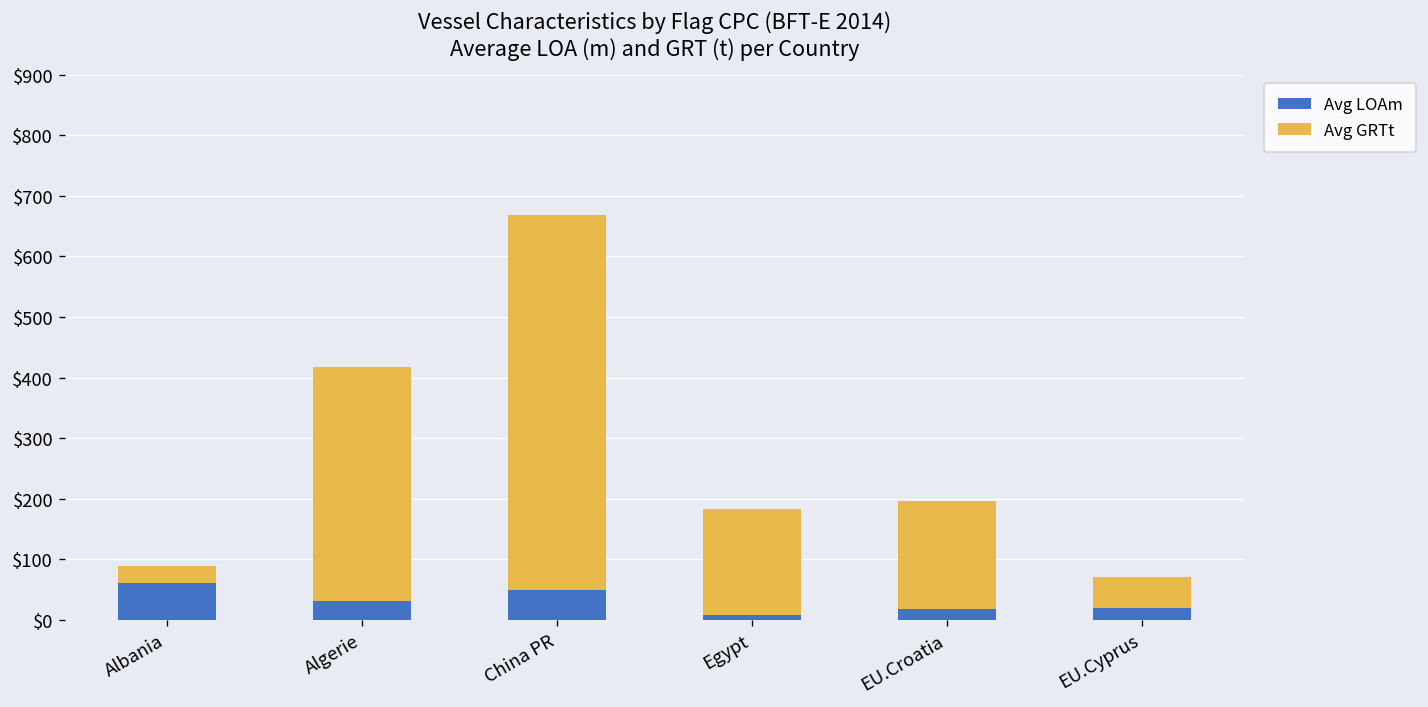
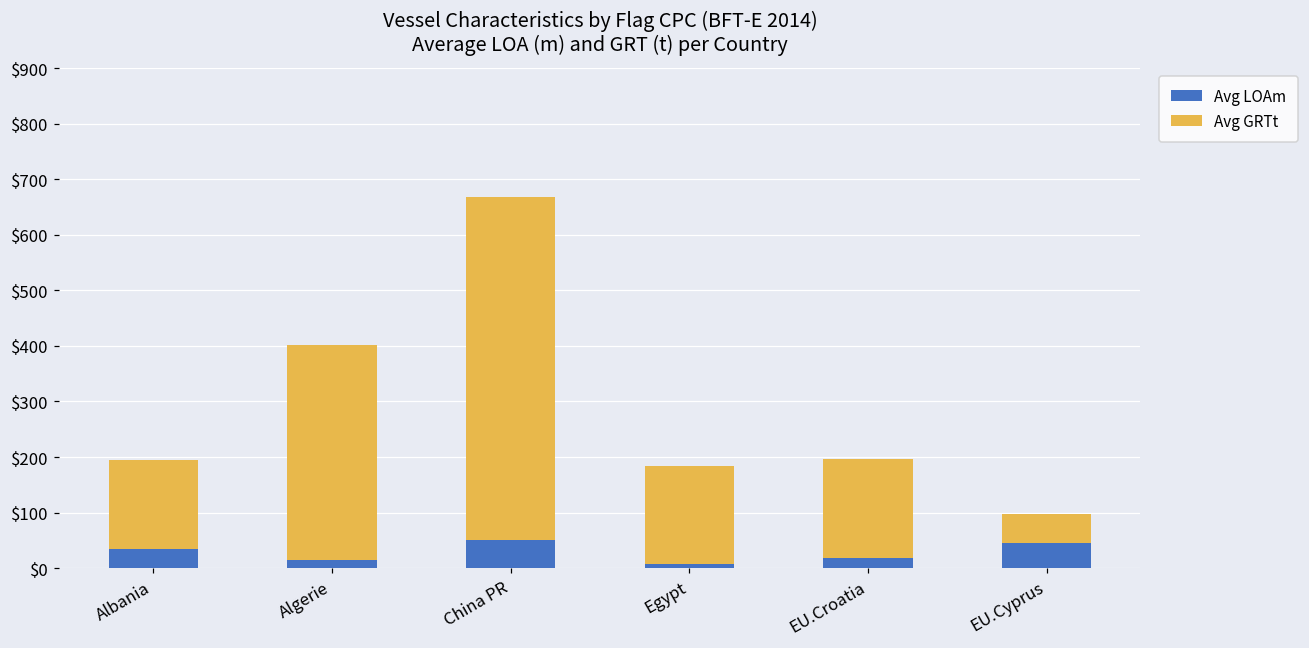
  {
    "Avg LOAm": {
-     "Albania": "$60",
-     "Algerie": "$30",
+     "Albania": "$30",
+     "Algerie": "$10",
      "China PR": "$50",
      "Egypt": "$10",
      "EU.Croatia": "$20",
-     "EU.Cyprus": "$20"
+     "EU.Cyprus": "$50"
    },
    "Avg GRTt": {
-     "Albania": "$30",
+     "Albania": "$160",
      "Algerie": "$390",
      "China PR": "$620",
      "Egypt": "$170",
      "EU.Croatia": "$180",
      "EU.Cyprus": "$50"
    }
  }
